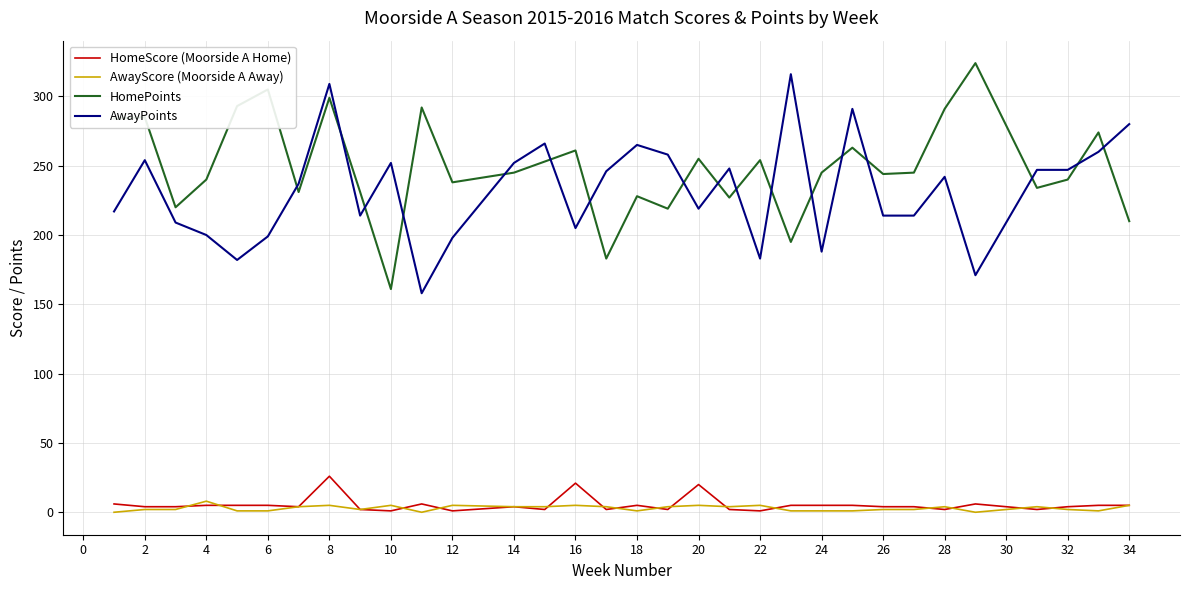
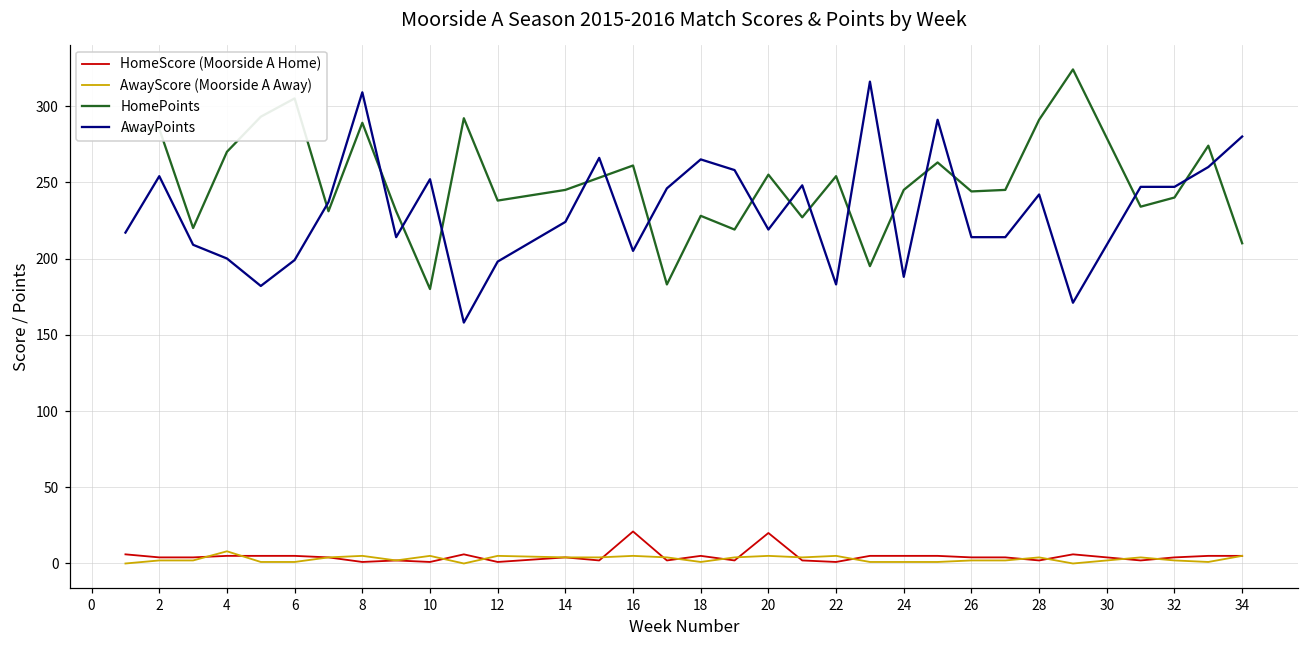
  {
    "HomeScore (Moorside A Home)": {
      "2": 4,
      "4": 5,
      "6": 5,
-     "8": 26,
+     "8": 1,
      "10": 1,
      "12": 1,
      "16": 21,
      "18": 5,
      "20": 20,
      "22": 1,
      "24": 5,
      "26": 4,
      "28": 2,
      "32": 4
    },
    "AwayScore (Moorside A Away)": {
      "2": 2,
      "4": 8,
      "6": 1,
      "8": 5,
      "10": 5,
      "12": 5,
      "16": 5,
      "18": 1,
      "20": 5,
      "22": 5,
      "24": 1,
      "26": 2,
      "28": 4,
      "32": 2
    },
    "HomePoints": {
-     "4": 240,
-     "8": 299,
-     "10": 161,
+     "4": 270,
+     "8": 289,
+     "10": 180,
      "12": 238,
      "14": 245,
      "16": 261,
      "18": 228,
      "20": 255,
      "22": 254,
      "24": 245,
      "26": 244,
      "28": 291,
      "32": 240,
      "34": 210
    },
    "AwayPoints": {
      "2": 254,
      "4": 200,
      "6": 199,
      "8": 309,
      "10": 252,
      "12": 198,
-     "14": 252,
+     "14": 224,
      "16": 205,
      "18": 265,
      "20": 219,
      "22": 183,
      "24": 188,
      "26": 214,
      "28": 242,
      "32": 247,
      "34": 280
    }
  }
